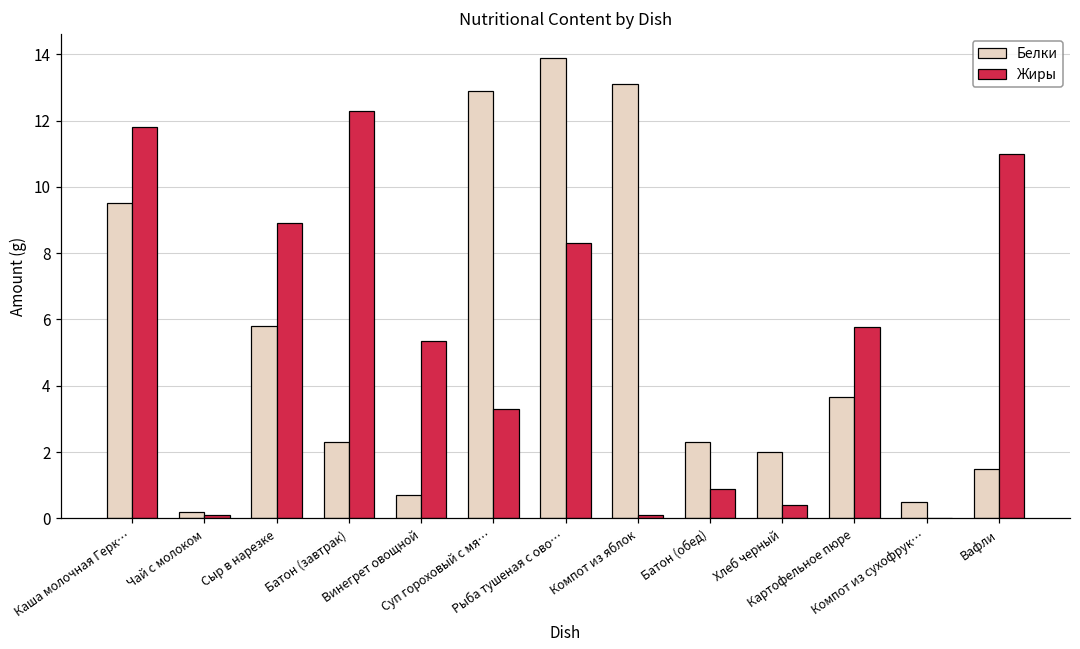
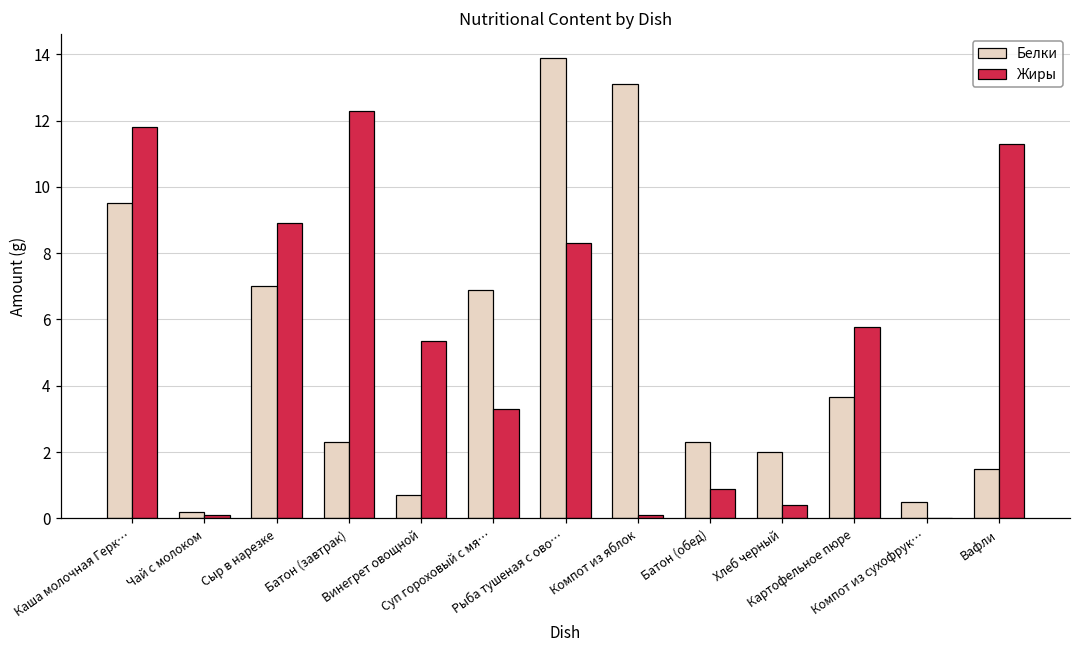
  {
    "Белки": {
      "Каша молочная Герк…": 9.5,
      "Чай с молоком": 0.2,
-     "Сыр в нарезке": 5.8,
+     "Сыр в нарезке": 7.0,
      "Батон (завтрак)": 2.3,
      "Винегрет овощной": 0.7,
-     "Суп гороховый с мя…": 12.9,
+     "Суп гороховый с мя…": 6.9,
      "Рыба тушеная с ово…": 13.9,
      "Компот из яблок": 13.1,
      "Батон (обед)": 2.3,
      "Хлеб черный": 2.0,
      "Картофельное пюре": 3.7,
      "Компот из сухофрук…": 0.5,
      "Вафли": 1.5
    },
    "Жиры": {
      "Каша молочная Герк…": 11.8,
      "Чай с молоком": 0.1,
      "Сыр в нарезке": 8.9,
      "Батон (завтрак)": 12.3,
      "Винегрет овощной": 5.3,
      "Суп гороховый с мя…": 3.3,
      "Рыба тушеная с ово…": 8.3,
      "Компот из яблок": 0.1,
      "Батон (обед)": 0.9,
      "Хлеб черный": 0.4,
      "Картофельное пюре": 5.8,
      "Компот из сухофрук…": 0.0,
-     "Вафли": 11.0
+     "Вафли": 11.3
    }
  }
